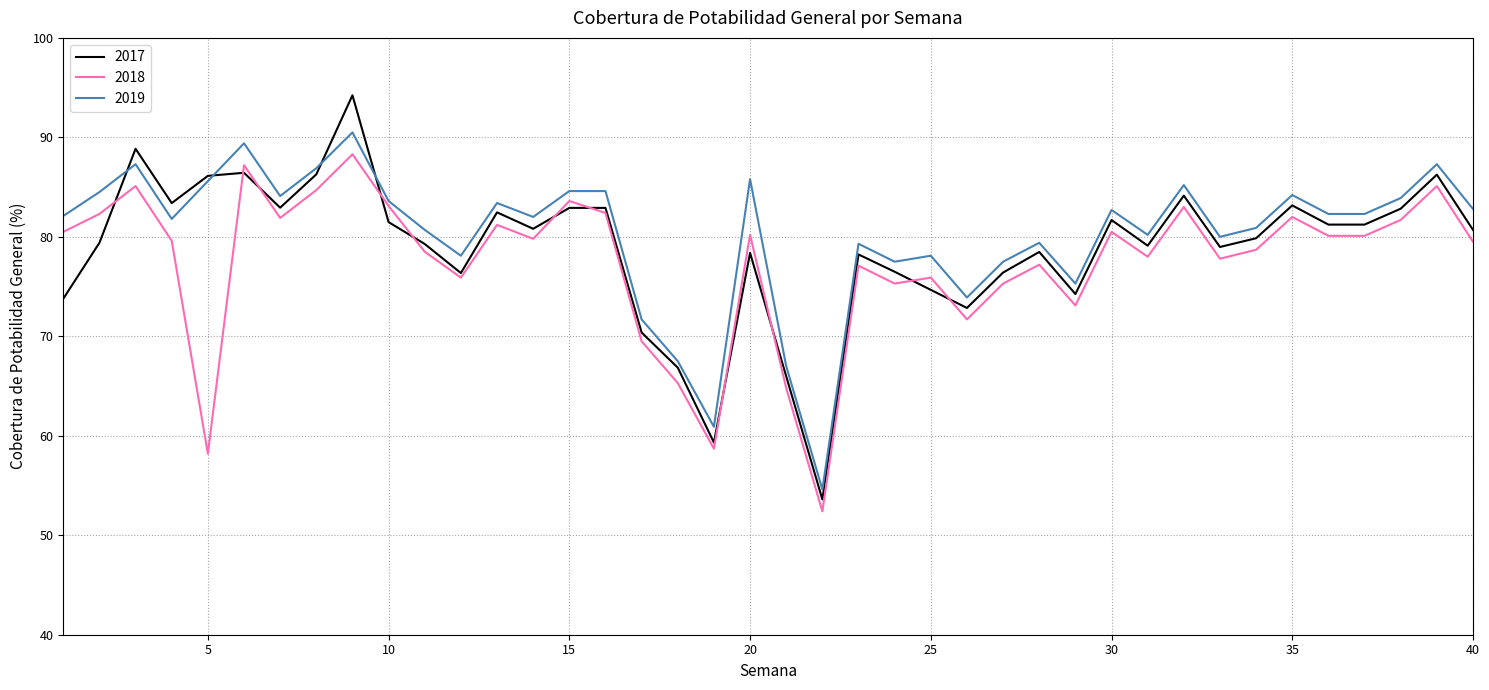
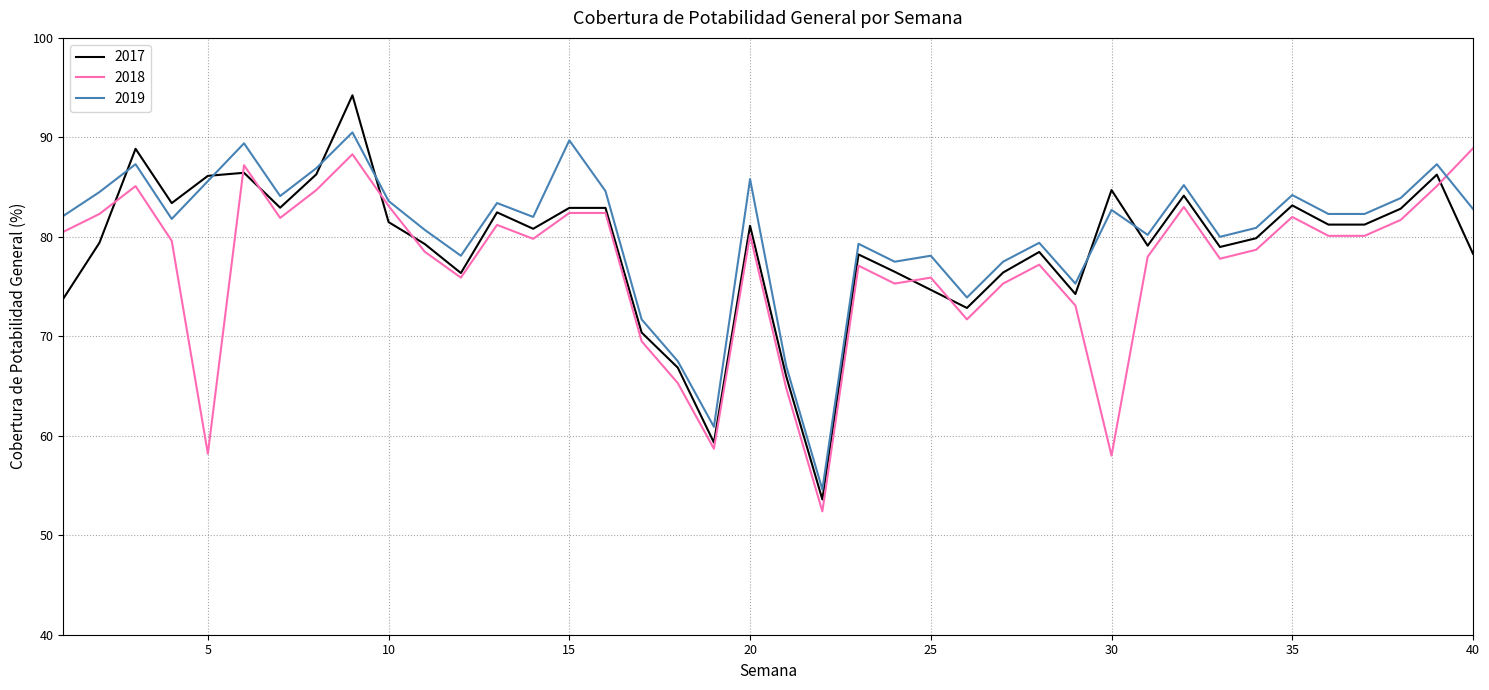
  {
    "2017": {
      "5": 86,
      "10": 81,
      "15": 83,
-     "20": 78,
+     "20": 81,
      "25": 75,
-     "30": 82,
+     "30": 85,
      "35": 83,
-     "40": 81
+     "40": 78
    },
    "2018": {
      "5": 58,
      "10": 83,
-     "15": 84,
+     "15": 82,
      "20": 80,
      "25": 76,
-     "30": 81,
+     "30": 58,
      "35": 82,
-     "40": 80
+     "40": 89
    },
    "2019": {
      "5": 86,
      "10": 84,
-     "15": 85,
+     "15": 90,
      "20": 86,
      "25": 78,
      "30": 83,
      "35": 84,
      "40": 83
    }
  }
